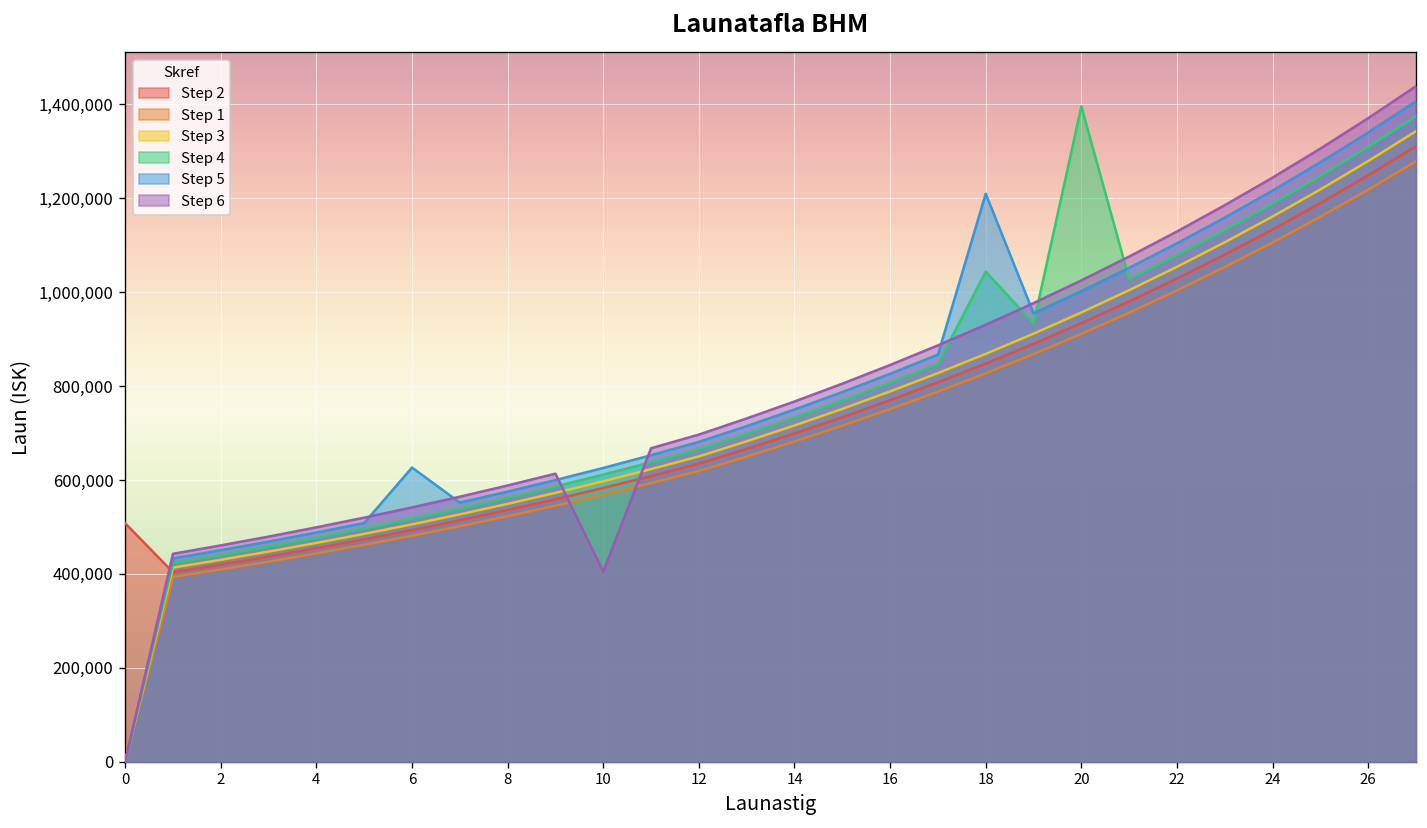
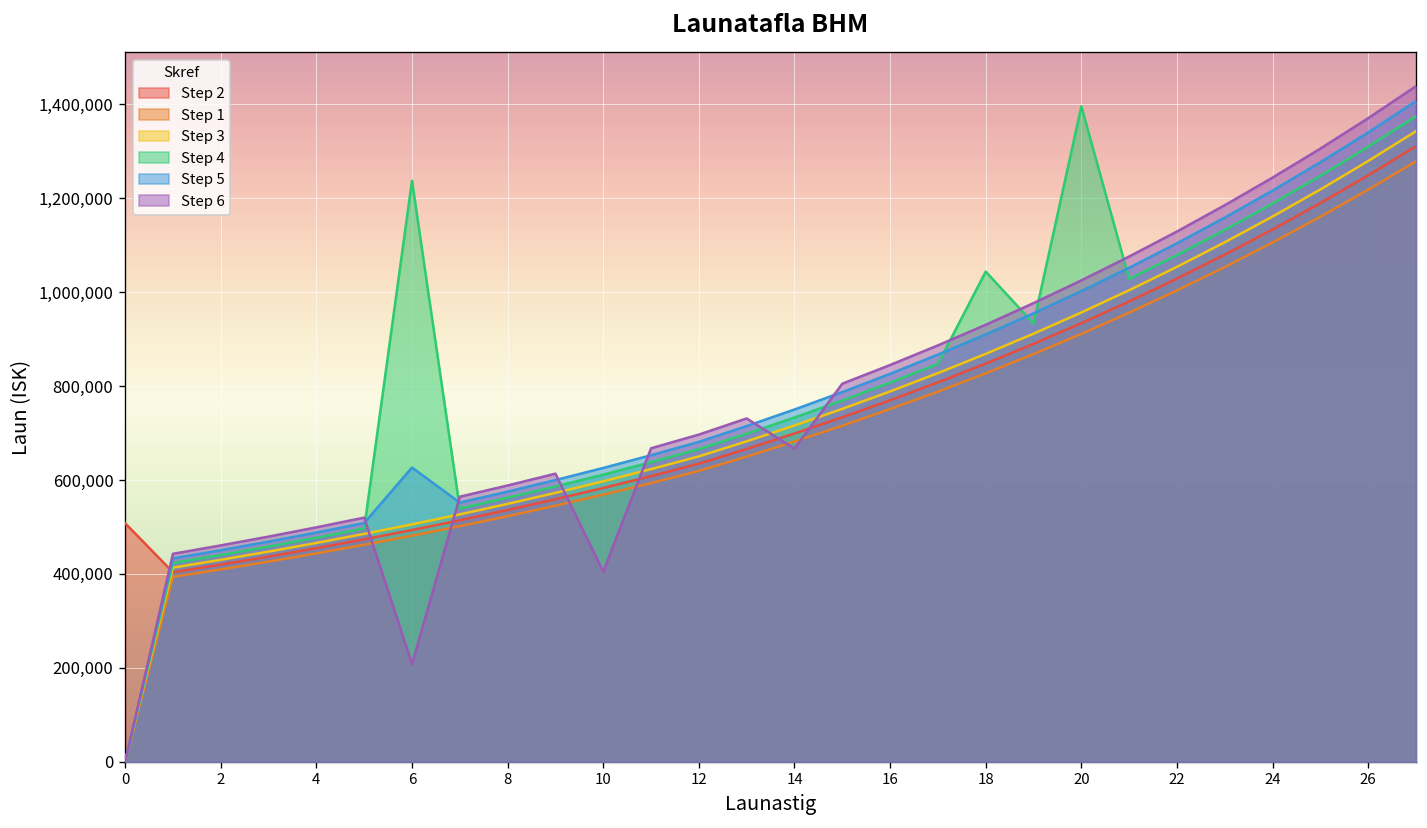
  {
    "Step 4": {
      "2": "440,000",
      "4": "480,000",
-     "6": "520,000",
+     "6": "1,240,000",
      "8": "560,000",
      "10": "610,000",
      "12": "670,000",
      "14": "730,000",
      "16": "810,000",
      "18": "1,040,000",
      "20": "1,400,000",
      "22": "1,080,000",
      "24": "1,190,000",
      "26": "1,310,000"
    },
    "Step 5": {
      "2": "450,000",
      "4": "490,000",
      "6": "630,000",
      "8": "580,000",
      "10": "630,000",
      "12": "680,000",
      "14": "750,000",
      "16": "830,000",
-     "18": "1,210,000",
+     "18": "910,000",
      "20": "1,000,000",
      "22": "1,100,000",
      "24": "1,220,000",
      "26": "1,340,000"
    },
    "Step 6": {
      "2": "460,000",
      "4": "500,000",
-     "6": "540,000",
+     "6": "210,000",
      "8": "590,000",
      "10": "400,000",
      "12": "700,000",
-     "14": "770,000",
+     "14": "670,000",
      "16": "840,000",
      "18": "930,000",
      "20": "1,030,000",
      "22": "1,130,000",
      "24": "1,240,000",
      "26": "1,370,000"
    }
  }
